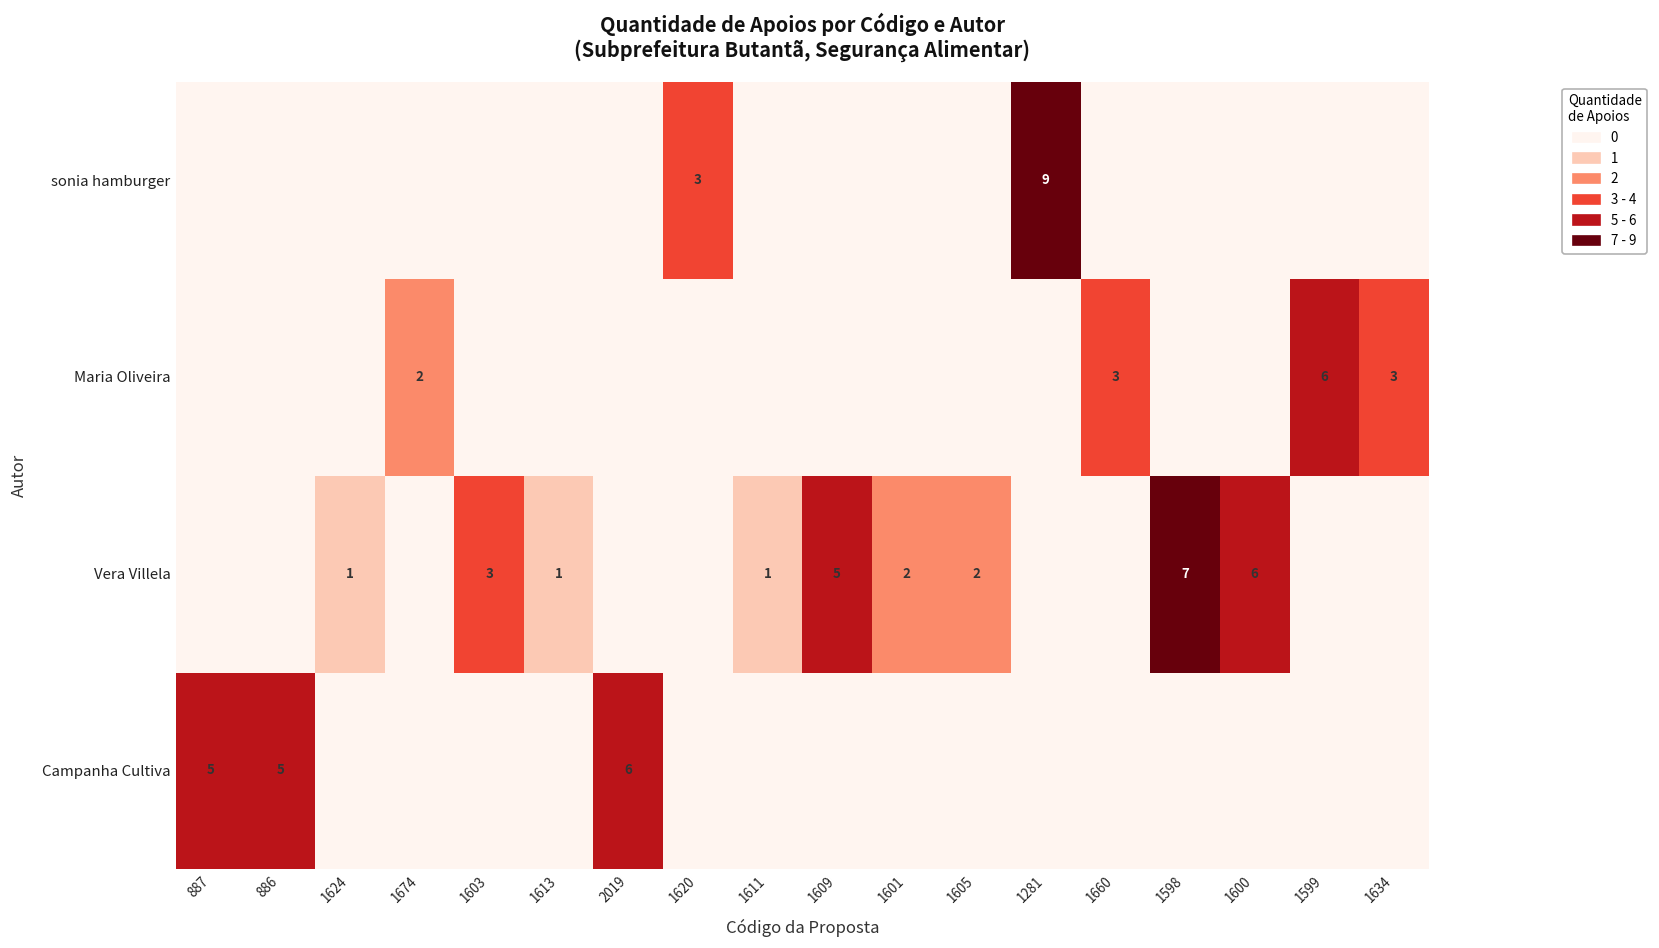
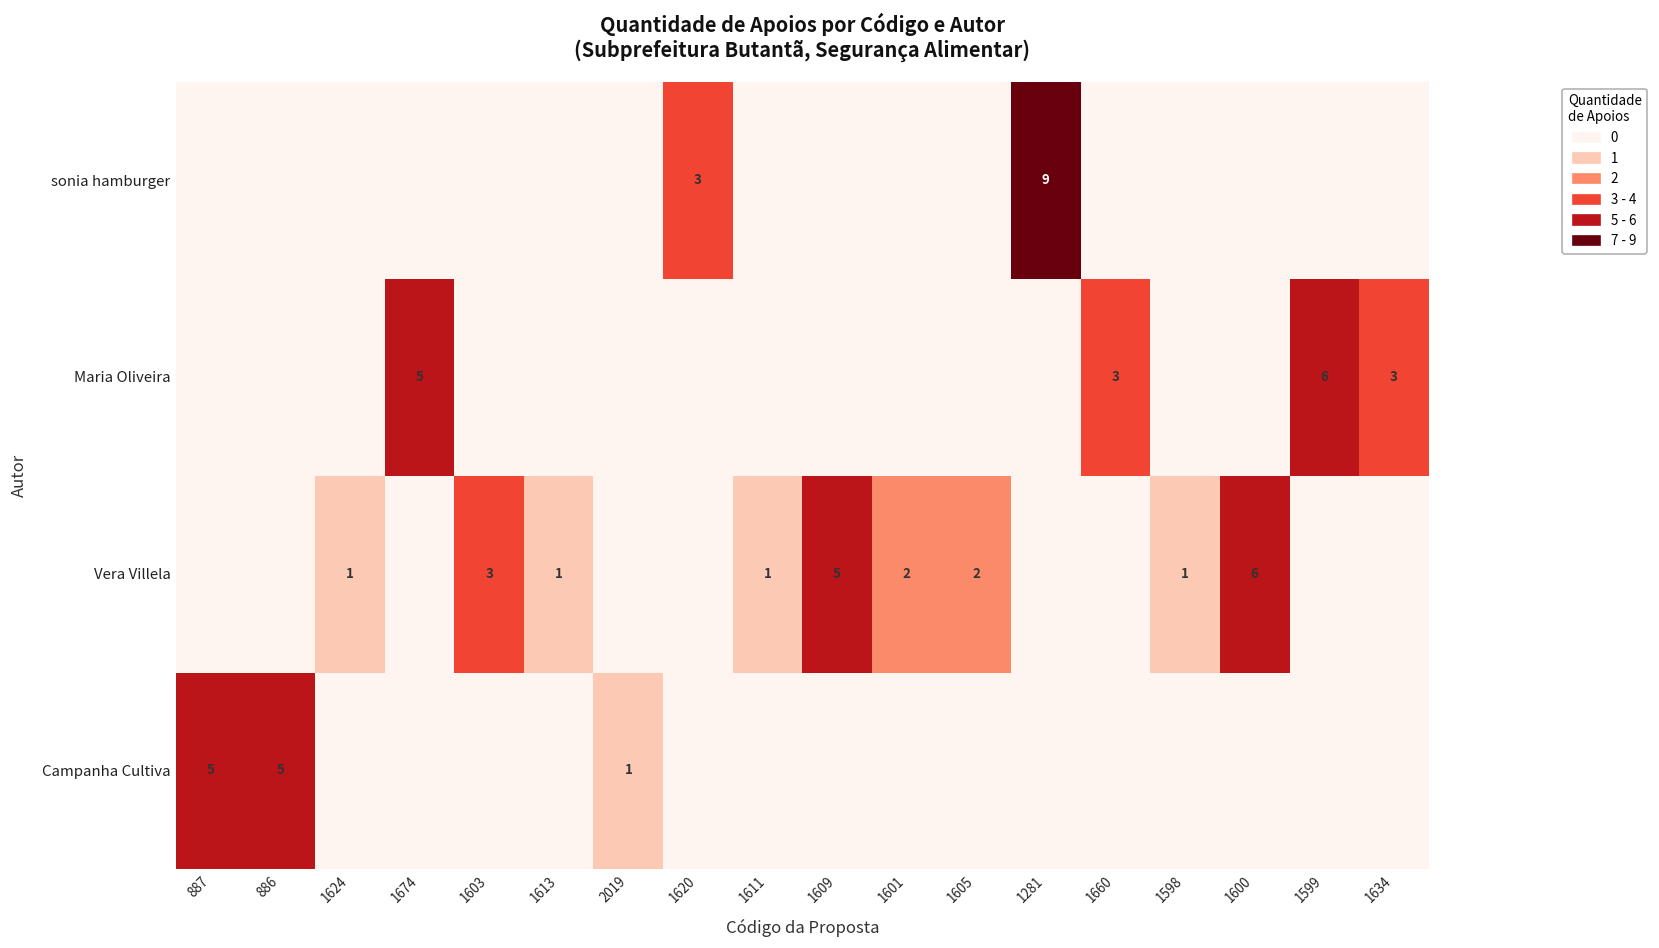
  {
    "sonia hamburger": {
      "1620": 3,
      "1281": 9
    },
    "Maria Oliveira": {
-     "1674": 2,
+     "1674": 5,
      "1660": 3,
      "1599": 6,
      "1634": 3
    },
    "Vera Villela": {
      "1624": 1,
      "1603": 3,
      "1613": 1,
      "1611": 1,
      "1609": 5,
      "1601": 2,
      "1605": 2,
-     "1598": 7,
+     "1598": 1,
      "1600": 6
    },
    "Campanha Cultiva": {
      "887": 5,
      "886": 5,
-     "2019": 6
+     "2019": 1
    }
  }
